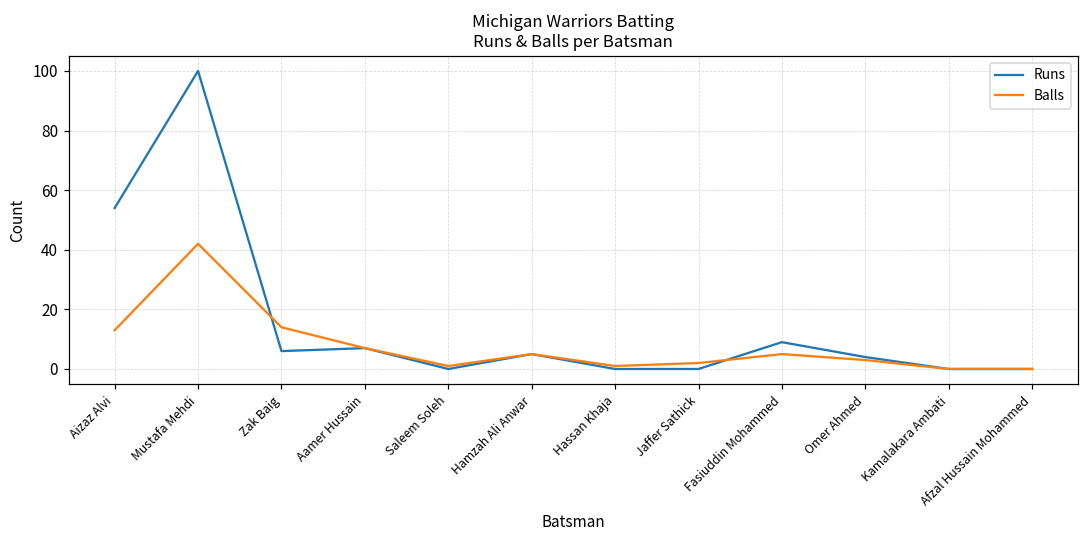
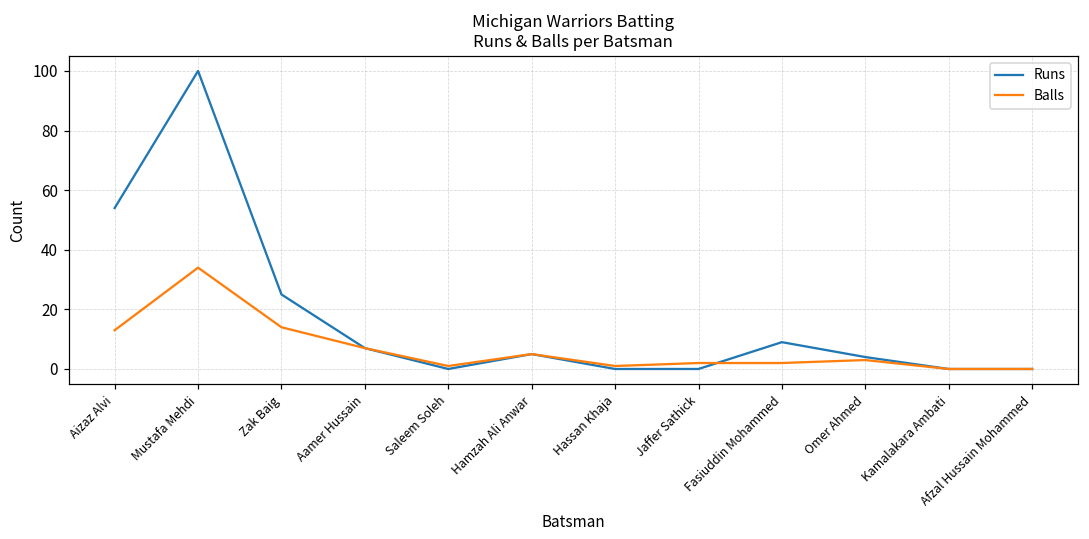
  {
    "Runs": {
      "Aizaz Alvi": 54,
      "Mustafa Mehdi": 100,
-     "Zak Baig": 6,
+     "Zak Baig": 25,
      "Saleem Soleh": 0,
      "Hassan Khaja": 0,
      "Jaffer Sathick": 0,
      "Fasiuddin Mohammed": 9,
      "Omer Ahmed": 4
    },
    "Balls": {
      "Aizaz Alvi": 13,
-     "Mustafa Mehdi": 42,
+     "Mustafa Mehdi": 34,
      "Zak Baig": 14,
      "Saleem Soleh": 1,
      "Hassan Khaja": 1,
      "Jaffer Sathick": 2,
-     "Fasiuddin Mohammed": 5,
+     "Fasiuddin Mohammed": 2,
      "Omer Ahmed": 3
    }
  }
